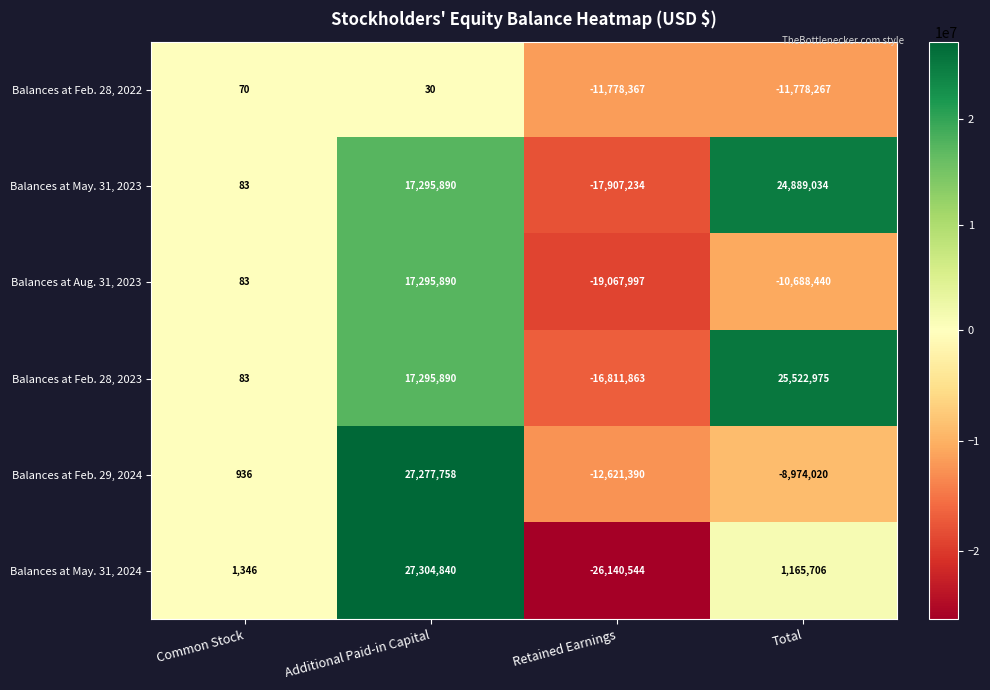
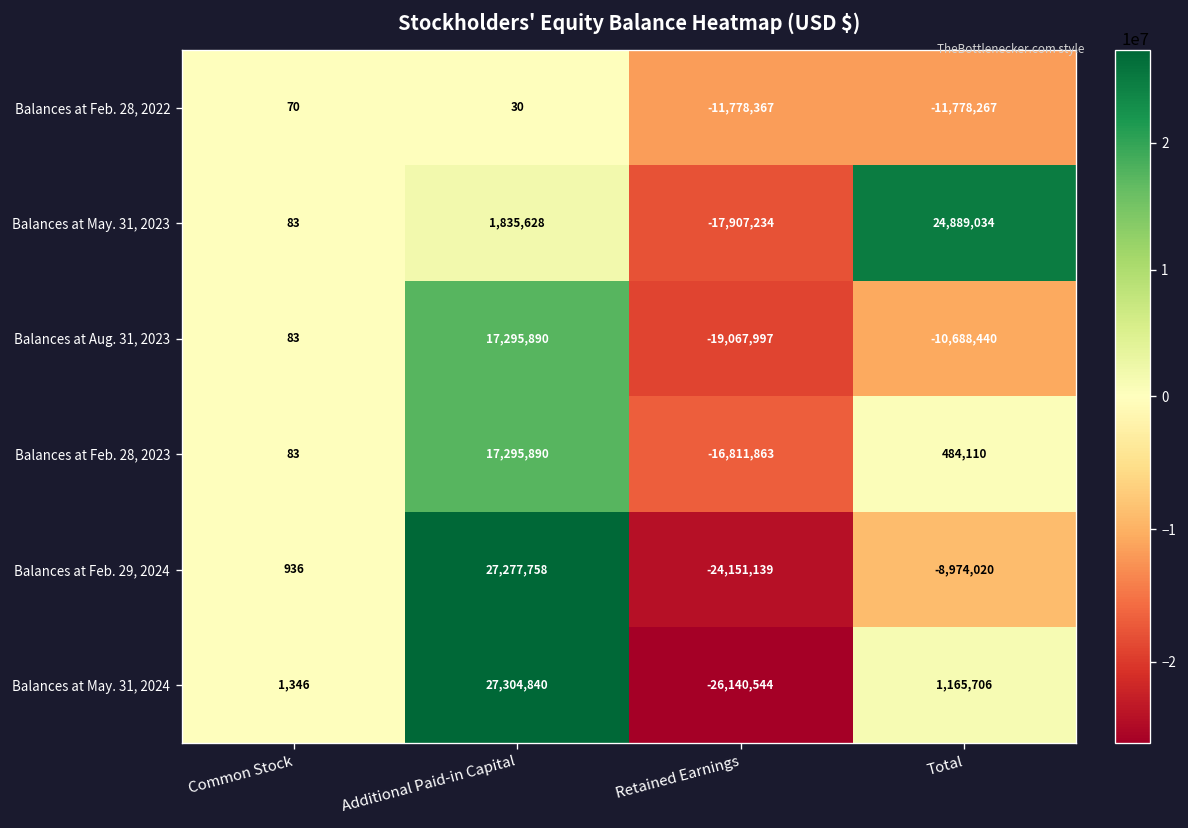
  {
    "Balances at Feb. 28, 2022": {
      "Common Stock": "70",
      "Additional Paid-in Capital": "30",
      "Retained Earnings": "-11,778,367",
      "Total": "-11,778,267"
    },
    "Balances at May. 31, 2023": {
      "Common Stock": "83",
-     "Additional Paid-in Capital": "17,295,890",
+     "Additional Paid-in Capital": "1,835,628",
      "Retained Earnings": "-17,907,234",
      "Total": "24,889,034"
    },
    "Balances at Aug. 31, 2023": {
      "Common Stock": "83",
      "Additional Paid-in Capital": "17,295,890",
      "Retained Earnings": "-19,067,997",
      "Total": "-10,688,440"
    },
    "Balances at Feb. 28, 2023": {
      "Common Stock": "83",
      "Additional Paid-in Capital": "17,295,890",
      "Retained Earnings": "-16,811,863",
-     "Total": "25,522,975"
+     "Total": "484,110"
    },
    "Balances at Feb. 29, 2024": {
      "Common Stock": "936",
      "Additional Paid-in Capital": "27,277,758",
-     "Retained Earnings": "-12,621,390",
+     "Retained Earnings": "-24,151,139",
      "Total": "-8,974,020"
    },
    "Balances at May. 31, 2024": {
      "Common Stock": "1,346",
      "Additional Paid-in Capital": "27,304,840",
      "Retained Earnings": "-26,140,544",
      "Total": "1,165,706"
    }
  }
